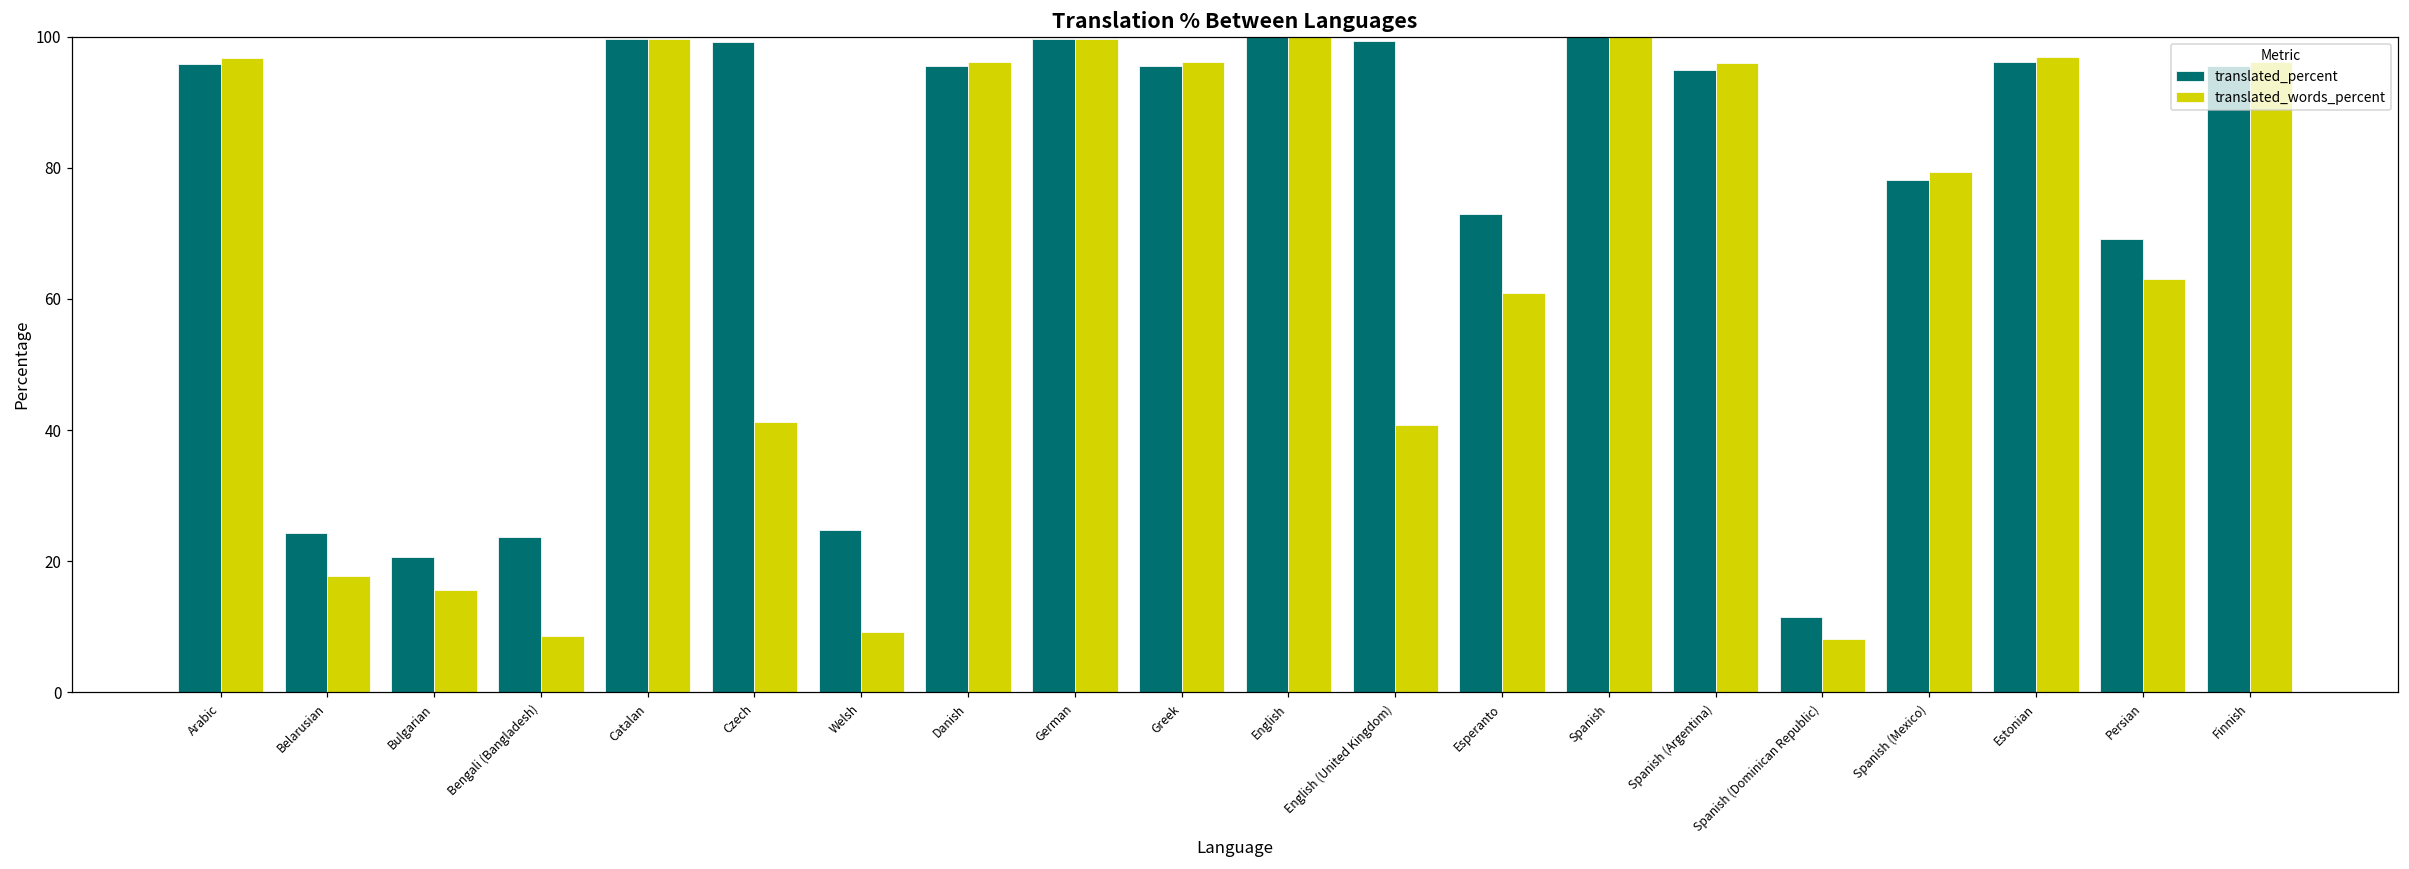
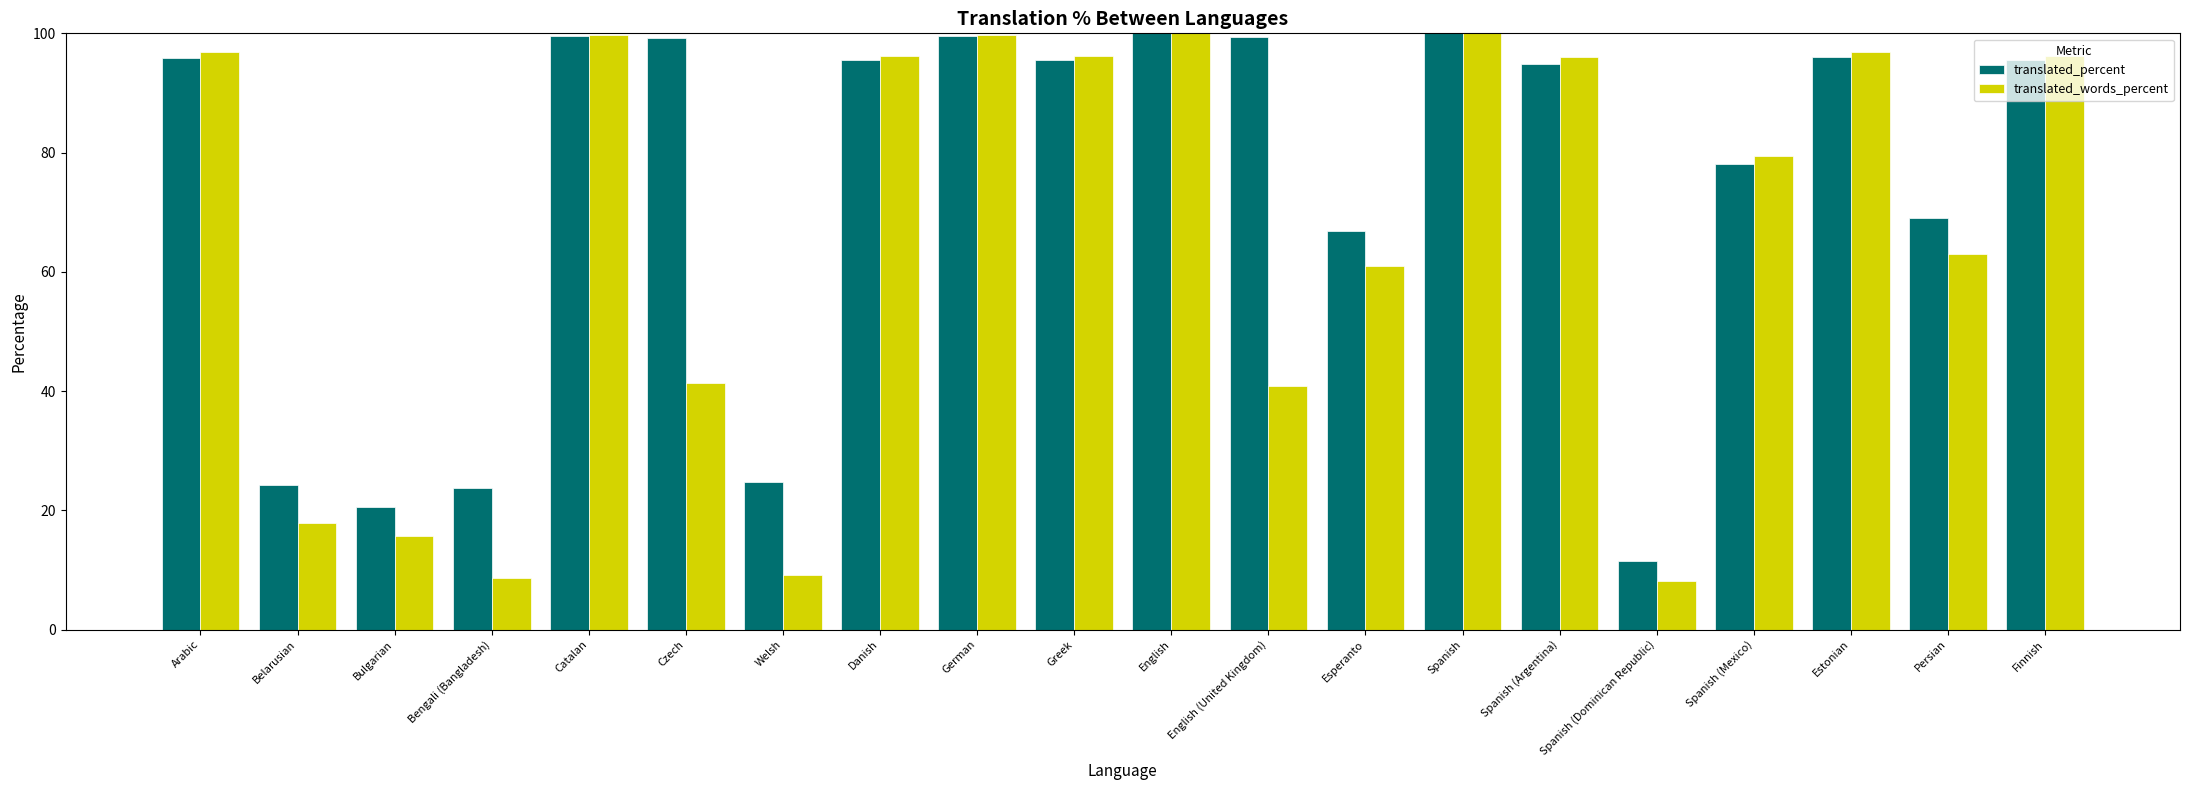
  {
    "translated_percent": {
      "Arabic": 96,
      "Belarusian": 24,
      "Bulgarian": 21,
      "Bengali (Bangladesh)": 24,
      "Catalan": 100,
      "Czech": 99,
      "Welsh": 25,
      "Danish": 96,
      "German": 100,
      "Greek": 96,
      "English": 100,
      "English (United Kingdom)": 99,
-     "Esperanto": 73,
+     "Esperanto": 67,
      "Spanish": 100,
      "Spanish (Argentina)": 95,
      "Spanish (Dominican Republic)": 12,
      "Spanish (Mexico)": 78,
      "Estonian": 96,
      "Persian": 69
    },
    "translated_words_percent": {
      "Arabic": 97,
      "Belarusian": 18,
      "Bulgarian": 16,
      "Bengali (Bangladesh)": 9,
      "Catalan": 100,
      "Czech": 41,
      "Welsh": 9,
      "Danish": 96,
      "German": 100,
      "Greek": 96,
      "English": 100,
      "English (United Kingdom)": 41,
      "Esperanto": 61,
      "Spanish": 100,
      "Spanish (Argentina)": 96,
      "Spanish (Dominican Republic)": 8,
      "Spanish (Mexico)": 79,
      "Estonian": 97,
      "Persian": 63
    }
  }
